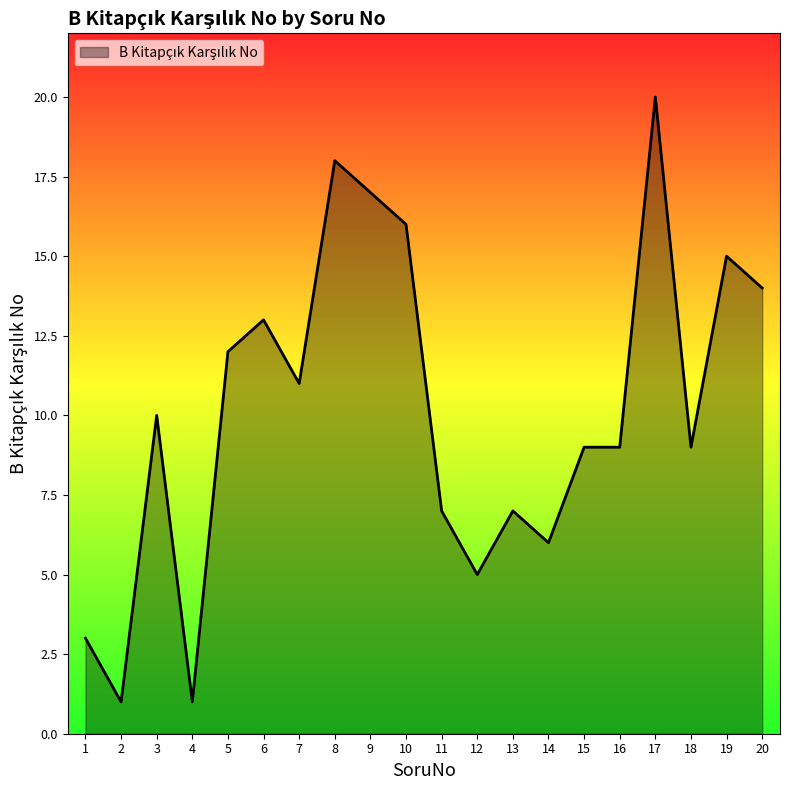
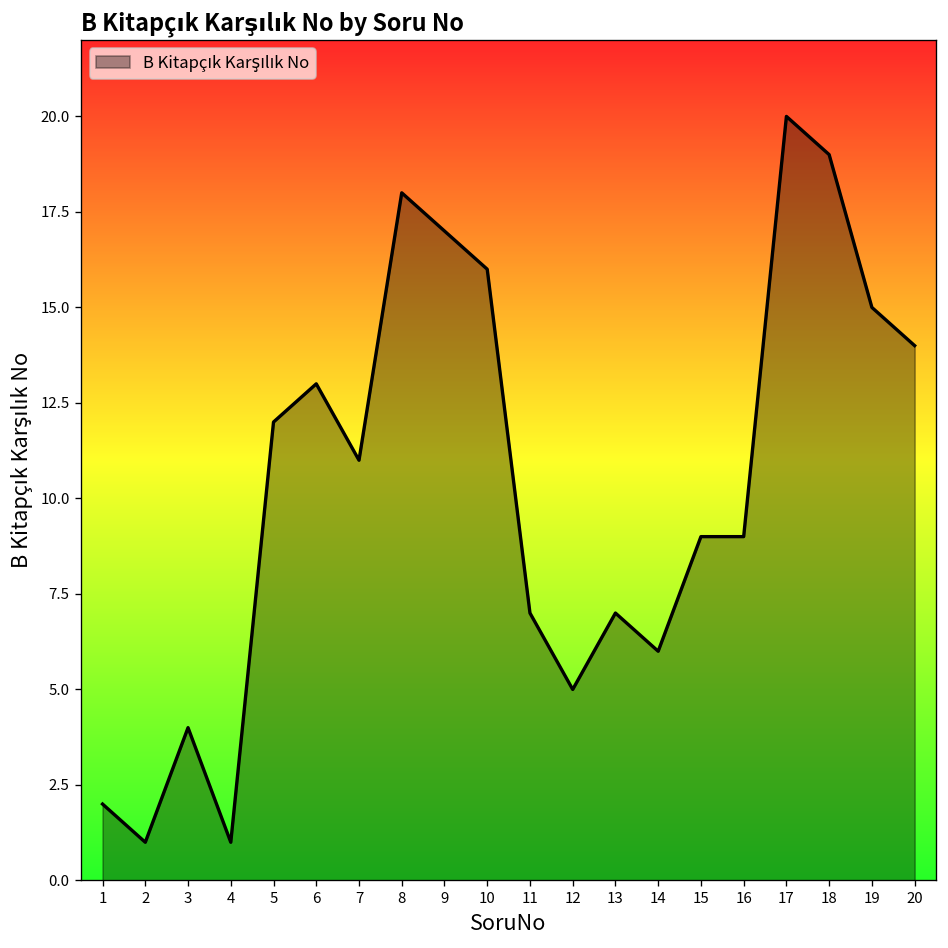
  {
-   "1": 3,
+   "1": 2,
    "2": 1,
-   "3": 10,
+   "3": 4,
    "4": 1,
    "5": 12,
    "6": 13,
    "7": 11,
    "8": 18,
    "9": 17,
    "10": 16,
    "11": 7,
    "12": 5,
    "13": 7,
    "14": 6,
    "15": 9,
    "16": 9,
    "17": 20,
-   "18": 9,
+   "18": 19,
    "19": 15,
    "20": 14
  }
